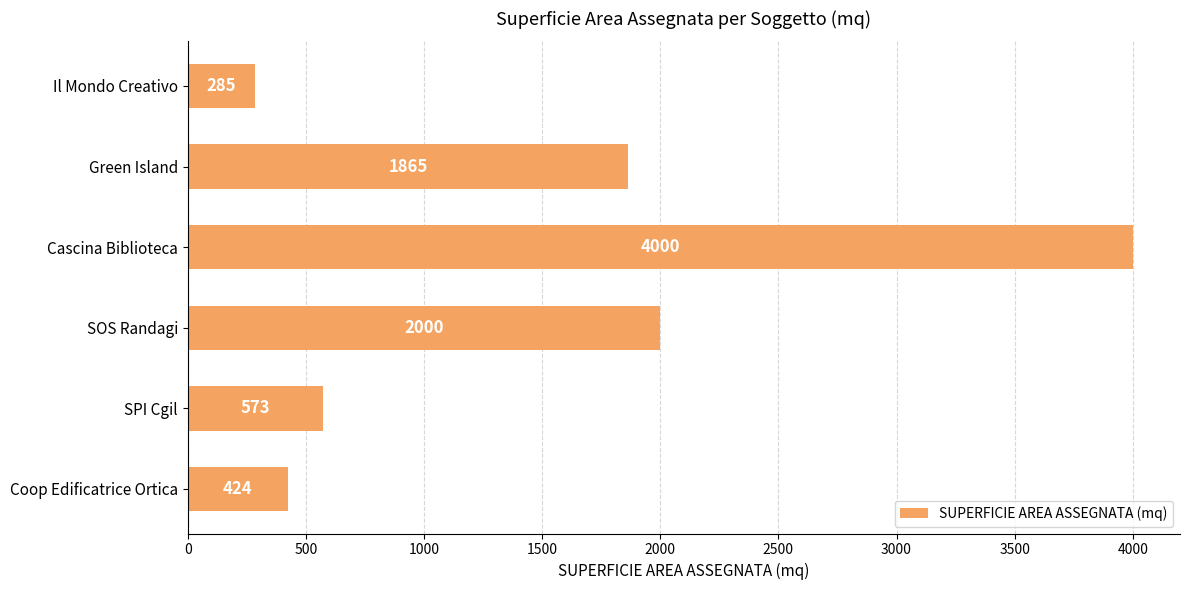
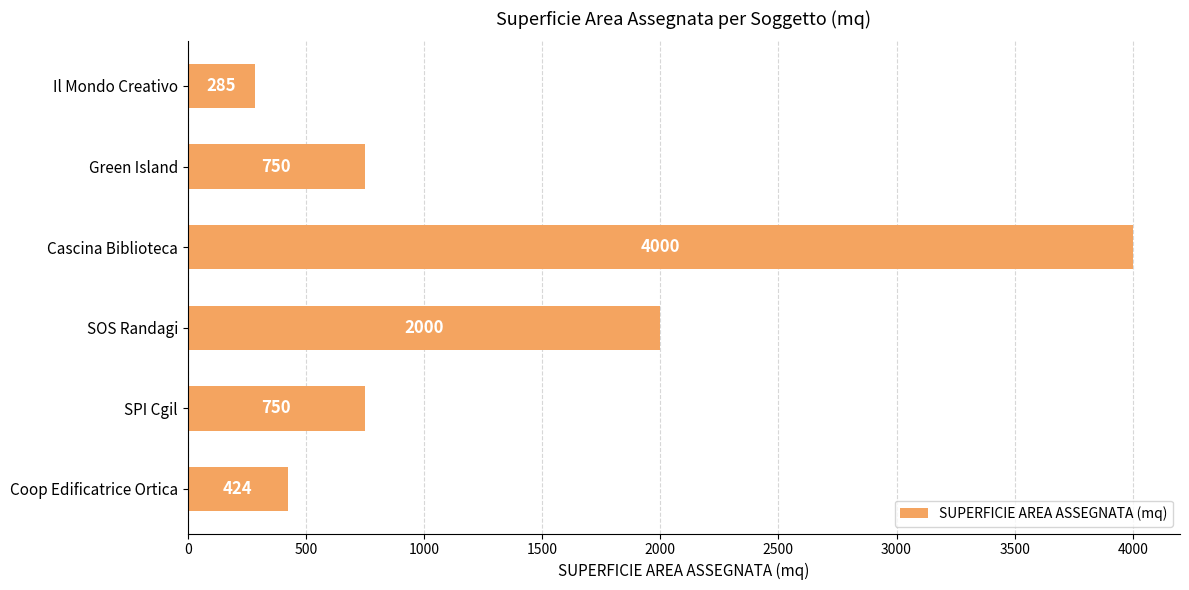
  {
    "Il Mondo Creativo": 285,
-   "Green Island": 1865,
+   "Green Island": 750,
    "Cascina Biblioteca": 4000,
    "SOS Randagi": 2000,
-   "SPI Cgil": 573,
+   "SPI Cgil": 750,
    "Coop Edificatrice Ortica": 424
  }
